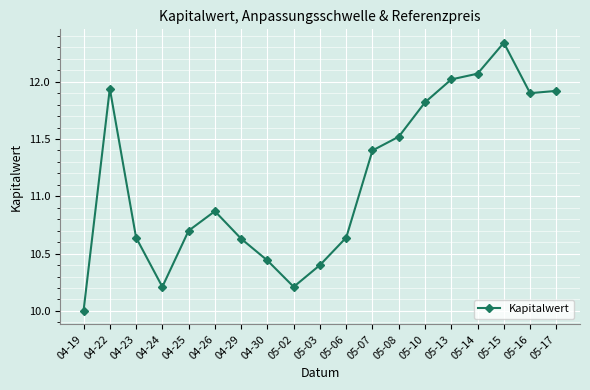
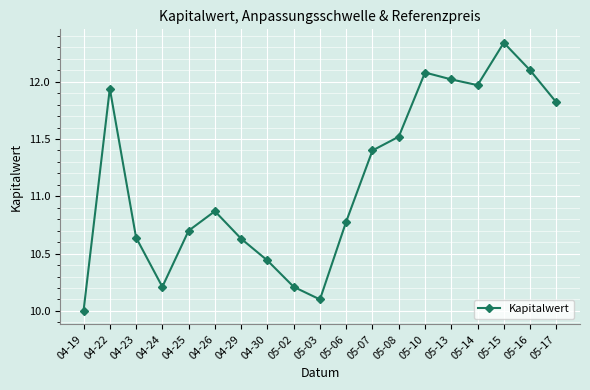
  {
    "04-19": 10.00,
    "04-22": 11.94,
    "04-23": 10.64,
    "04-24": 10.21,
    "04-25": 10.70,
    "04-26": 10.87,
    "04-29": 10.63,
    "04-30": 10.44,
    "05-02": 10.21,
-   "05-03": 10.4,
-   "05-06": 10.64,
+   "05-03": 10.1,
+   "05-06": 10.78,
    "05-07": 11.40,
    "05-08": 11.52,
-   "05-10": 11.82,
+   "05-10": 12.08,
    "05-13": 12.02,
-   "05-14": 12.07,
+   "05-14": 11.97,
    "05-15": 12.34,
-   "05-16": 11.9,
-   "05-17": 11.92
+   "05-16": 12.1,
+   "05-17": 11.82
  }
